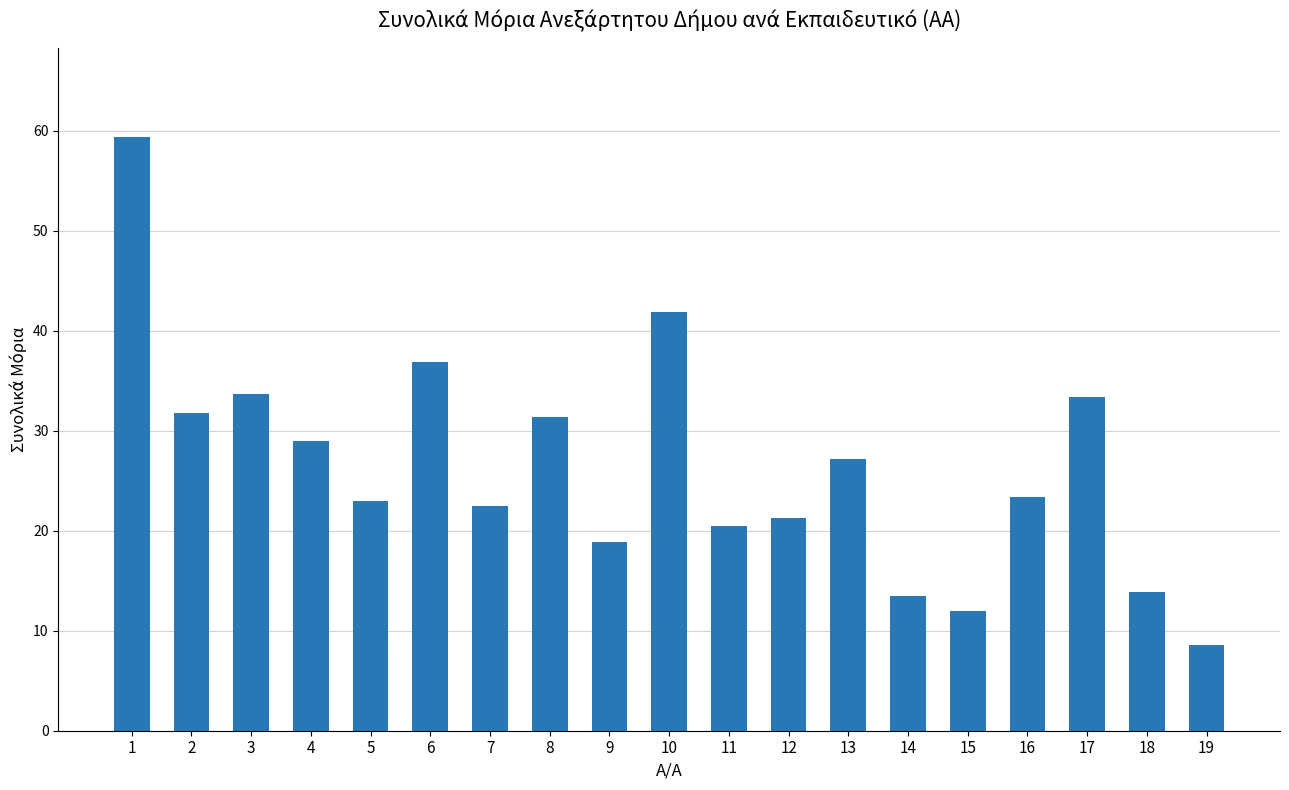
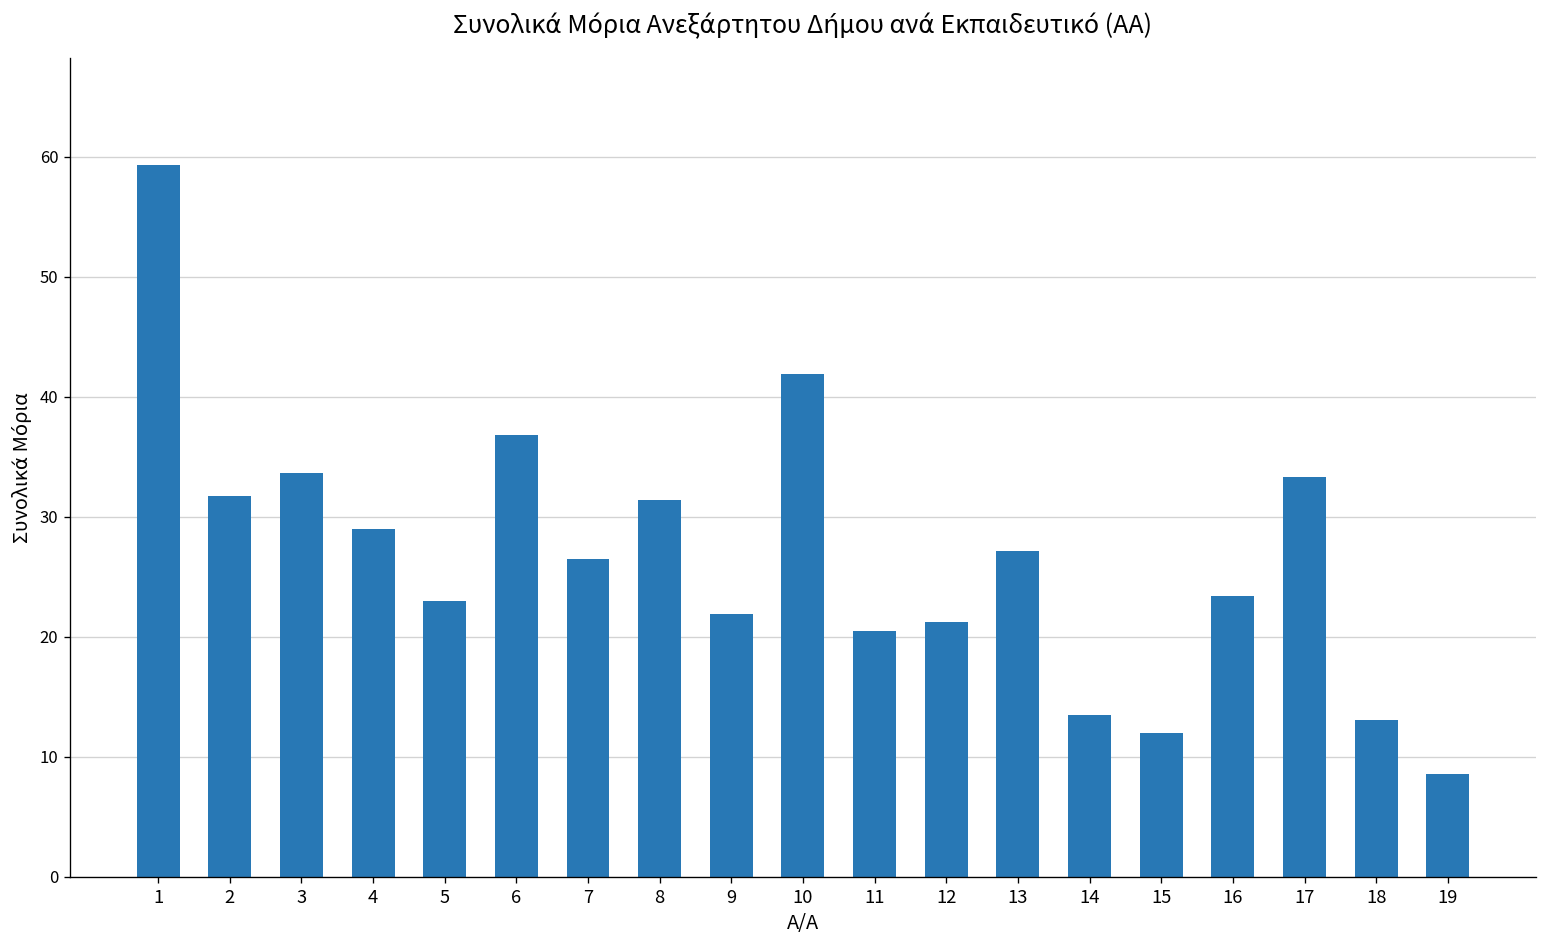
  {
    "1": 59.3,
    "2": 31.8,
    "3": 33.6,
    "4": 29.0,
    "5": 23.0,
    "6": 36.8,
-   "7": 22.5,
+   "7": 26.5,
    "8": 31.4,
-   "9": 18.9,
+   "9": 21.9,
    "10": 41.9,
    "11": 20.5,
    "12": 21.3,
    "13": 27.1,
    "14": 13.5,
    "15": 12.0,
    "16": 23.4,
    "17": 33.3,
-   "18": 13.9,
+   "18": 13.1,
    "19": 8.6
  }
